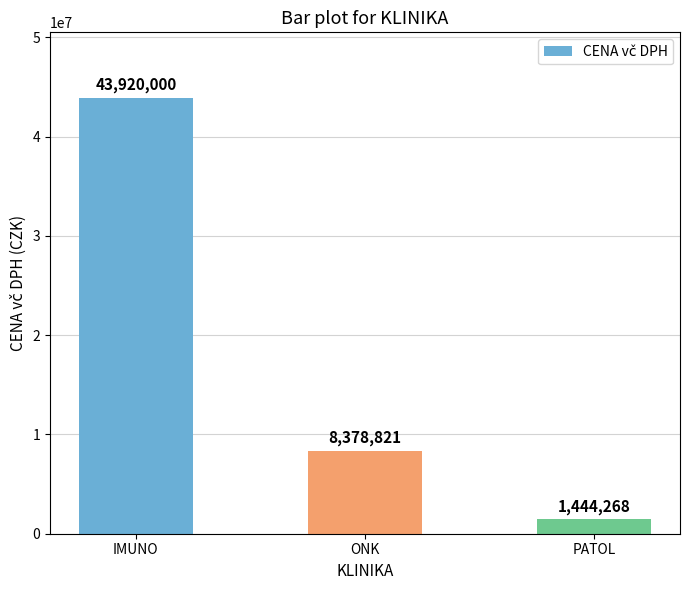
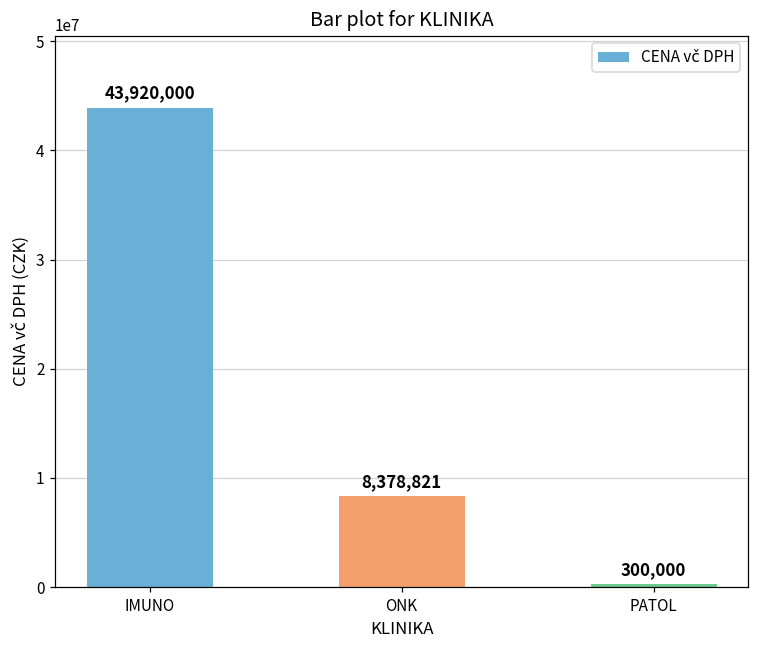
  {
    "IMUNO": "43,920,000",
    "ONK": "8,378,821",
-   "PATOL": "1,444,268"
+   "PATOL": "300,000"
  }
